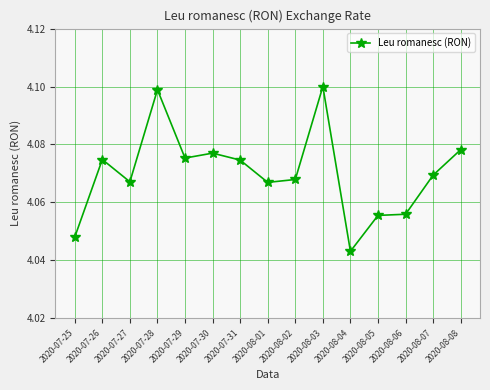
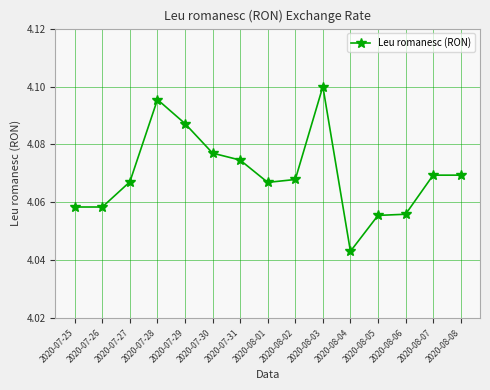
  {
-   "2020-07-25": 4.048,
-   "2020-07-26": 4.075,
+   "2020-07-25": 4.058,
+   "2020-07-26": 4.058,
    "2020-07-27": 4.067,
-   "2020-07-28": 4.099,
-   "2020-07-29": 4.075,
+   "2020-07-28": 4.096,
+   "2020-07-29": 4.087,
    "2020-07-30": 4.077,
    "2020-07-31": 4.075,
    "2020-08-01": 4.067,
    "2020-08-02": 4.068,
    "2020-08-03": 4.100,
    "2020-08-04": 4.043,
    "2020-08-05": 4.056,
    "2020-08-06": 4.056,
    "2020-08-07": 4.069,
-   "2020-08-08": 4.078
+   "2020-08-08": 4.069
  }
